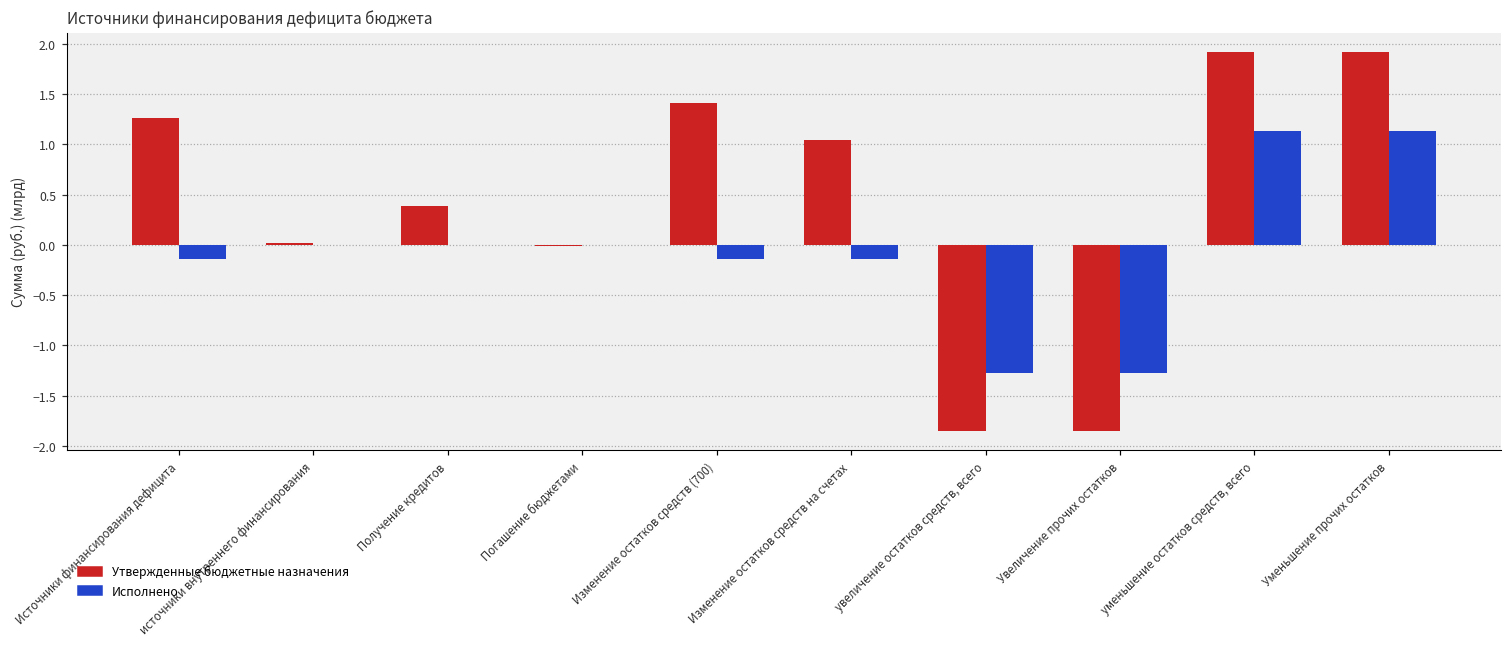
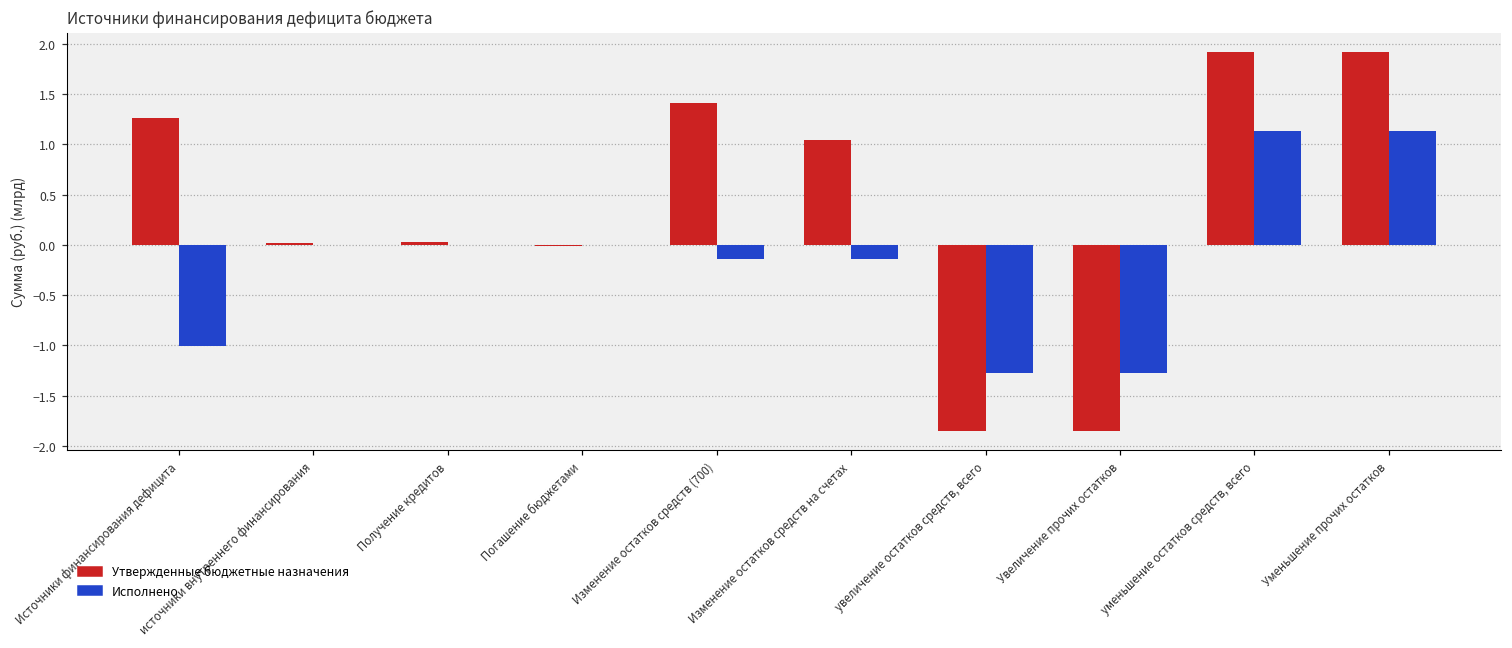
  {
    "Утвержденные бюджетные назначения": {
      "Источники финансирования дефицита": 1.3,
-     "Получение кредитов": 0.4,
+     "Получение кредитов": 0.0,
      "Изменение остатков средств (700)": 1.4,
      "Изменение остатков средств на счетах": 1.0,
      "увеличение остатков средств, всего": -1.9,
      "Увеличение прочих остатков": -1.9,
      "уменьшение остатков средств, всего": 1.9,
      "Уменьшение прочих остатков": 1.9
    },
    "Исполнено": {
-     "Источники финансирования дефицита": -0.1,
+     "Источники финансирования дефицита": -1.0,
      "источники внутреннего финансирования": 0.0,
      "Получение кредитов": 0.0,
      "Погашение бюджетами": 0.0,
      "Изменение остатков средств (700)": -0.1,
      "Изменение остатков средств на счетах": -0.1,
      "увеличение остатков средств, всего": -1.3,
      "Увеличение прочих остатков": -1.3,
      "уменьшение остатков средств, всего": 1.1,
      "Уменьшение прочих остатков": 1.1
    }
  }
